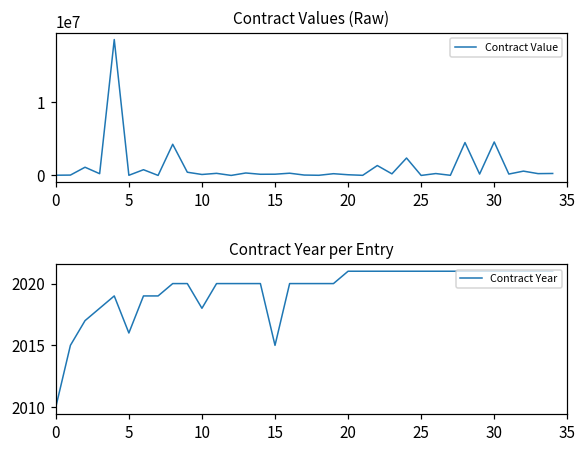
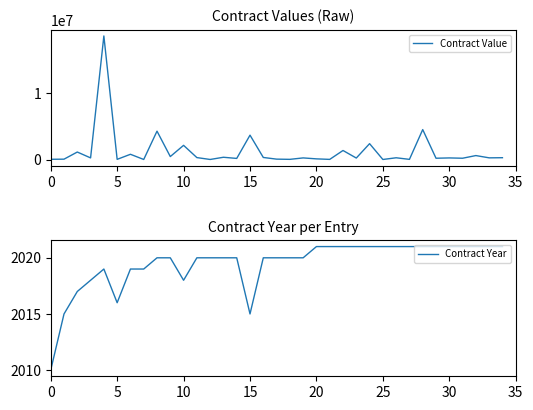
  {
    "Contract Values (Raw)": {
      "0": 0,
      "5": 0,
-     "10": 0,
-     "15": 0,
+     "10": 2000000,
+     "15": 4000000,
      "20": 0,
      "25": 0,
-     "30": 5000000
+     "30": 0
    },
    "Contract Year per Entry": {
      "0": 2010.0,
      "5": 2016.0,
      "10": 2018.0,
      "15": 2015.0,
      "20": 2021.0,
      "25": 2021.0
    }
  }
